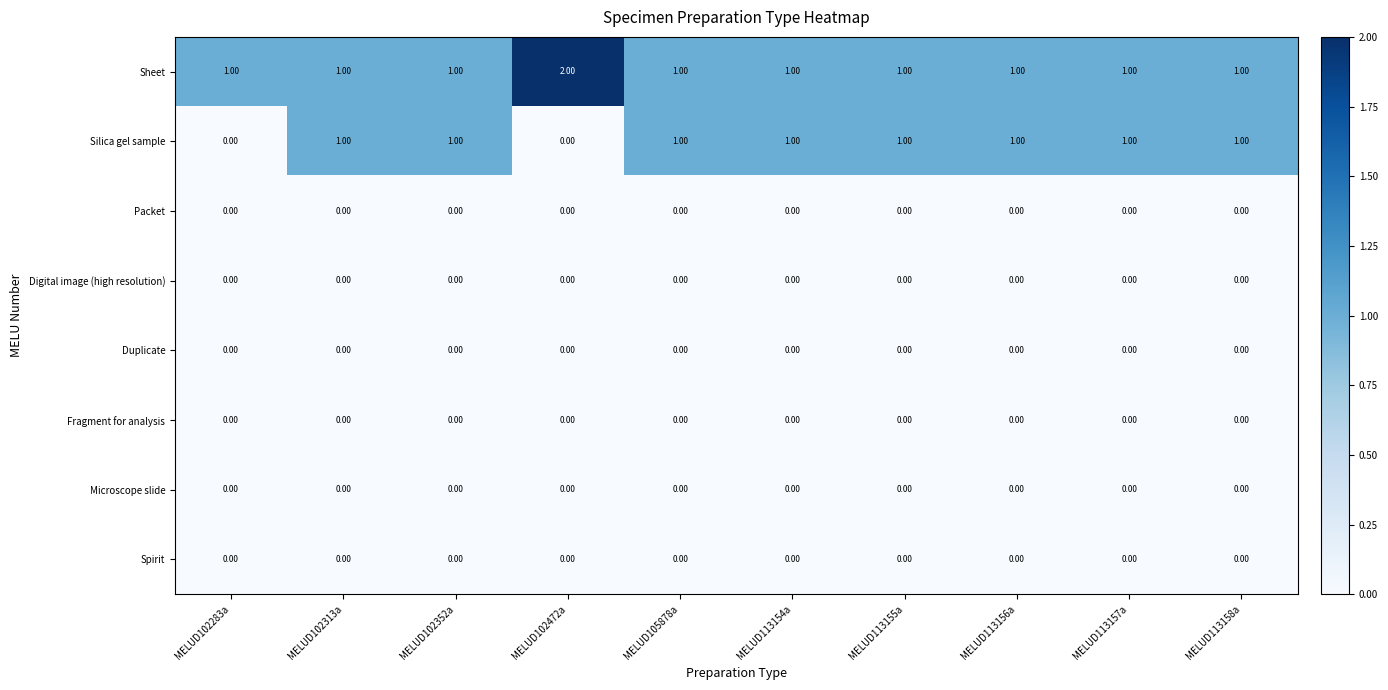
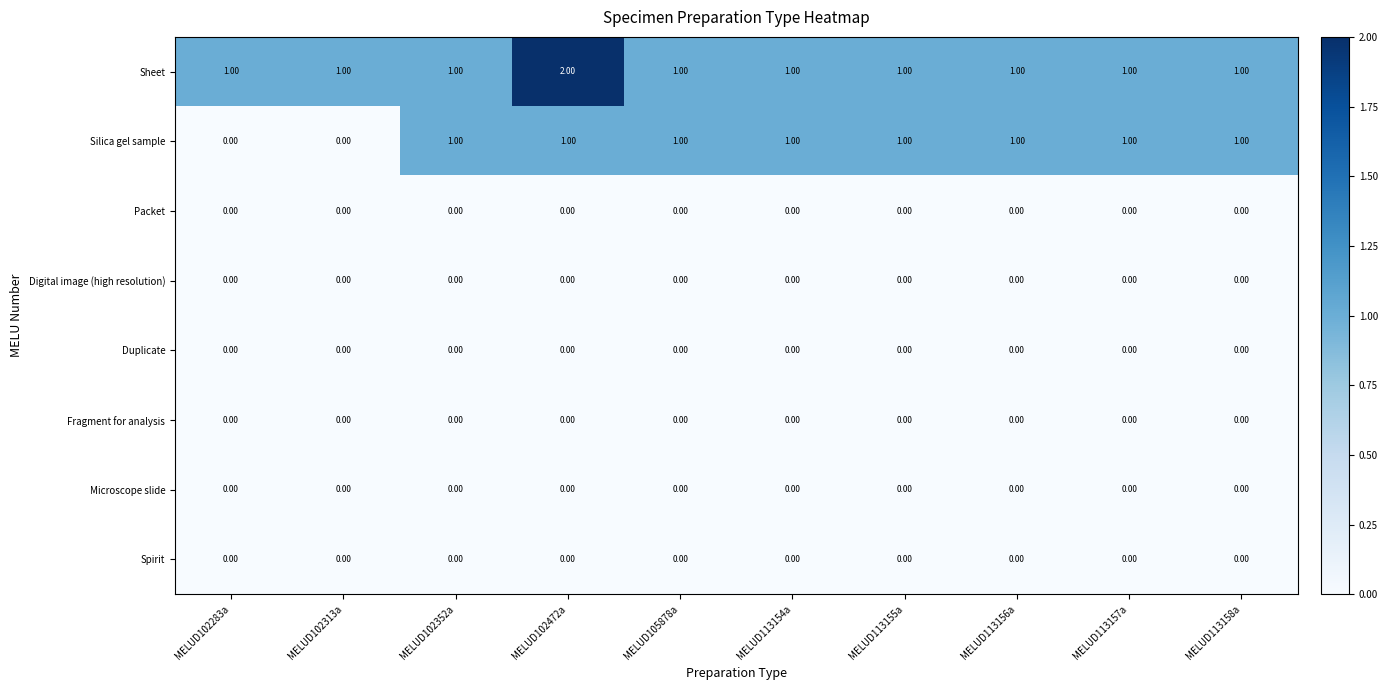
  {
    "Sheet": {
      "MELUD102283a": 1.00,
      "MELUD102313a": 1.00,
      "MELUD102352a": 1.00,
      "MELUD102472a": 2.00,
      "MELUD105878a": 1.00,
      "MELUD113154a": 1.00,
      "MELUD113155a": 1.00,
      "MELUD113156a": 1.00,
      "MELUD113157a": 1.00,
      "MELUD113158a": 1.00
    },
    "Silica gel sample": {
      "MELUD102283a": 0.00,
-     "MELUD102313a": 1.00,
+     "MELUD102313a": 0.00,
      "MELUD102352a": 1.00,
-     "MELUD102472a": 0.00,
+     "MELUD102472a": 1.00,
      "MELUD105878a": 1.00,
      "MELUD113154a": 1.00,
      "MELUD113155a": 1.00,
      "MELUD113156a": 1.00,
      "MELUD113157a": 1.00,
      "MELUD113158a": 1.00
    },
    "Packet": {
      "MELUD102283a": 0.00,
      "MELUD102313a": 0.00,
      "MELUD102352a": 0.00,
      "MELUD102472a": 0.00,
      "MELUD105878a": 0.00,
      "MELUD113154a": 0.00,
      "MELUD113155a": 0.00,
      "MELUD113156a": 0.00,
      "MELUD113157a": 0.00,
      "MELUD113158a": 0.00
    },
    "Digital image (high resolution)": {
      "MELUD102283a": 0.00,
      "MELUD102313a": 0.00,
      "MELUD102352a": 0.00,
      "MELUD102472a": 0.00,
      "MELUD105878a": 0.00,
      "MELUD113154a": 0.00,
      "MELUD113155a": 0.00,
      "MELUD113156a": 0.00,
      "MELUD113157a": 0.00,
      "MELUD113158a": 0.00
    },
    "Duplicate": {
      "MELUD102283a": 0.00,
      "MELUD102313a": 0.00,
      "MELUD102352a": 0.00,
      "MELUD102472a": 0.00,
      "MELUD105878a": 0.00,
      "MELUD113154a": 0.00,
      "MELUD113155a": 0.00,
      "MELUD113156a": 0.00,
      "MELUD113157a": 0.00,
      "MELUD113158a": 0.00
    },
    "Fragment for analysis": {
      "MELUD102283a": 0.00,
      "MELUD102313a": 0.00,
      "MELUD102352a": 0.00,
      "MELUD102472a": 0.00,
      "MELUD105878a": 0.00,
      "MELUD113154a": 0.00,
      "MELUD113155a": 0.00,
      "MELUD113156a": 0.00,
      "MELUD113157a": 0.00,
      "MELUD113158a": 0.00
    },
    "Microscope slide": {
      "MELUD102283a": 0.00,
      "MELUD102313a": 0.00,
      "MELUD102352a": 0.00,
      "MELUD102472a": 0.00,
      "MELUD105878a": 0.00,
      "MELUD113154a": 0.00,
      "MELUD113155a": 0.00,
      "MELUD113156a": 0.00,
      "MELUD113157a": 0.00,
      "MELUD113158a": 0.00
    },
    "Spirit": {
      "MELUD102283a": 0.00,
      "MELUD102313a": 0.00,
      "MELUD102352a": 0.00,
      "MELUD102472a": 0.00,
      "MELUD105878a": 0.00,
      "MELUD113154a": 0.00,
      "MELUD113155a": 0.00,
      "MELUD113156a": 0.00,
      "MELUD113157a": 0.00,
      "MELUD113158a": 0.00
    }
  }
